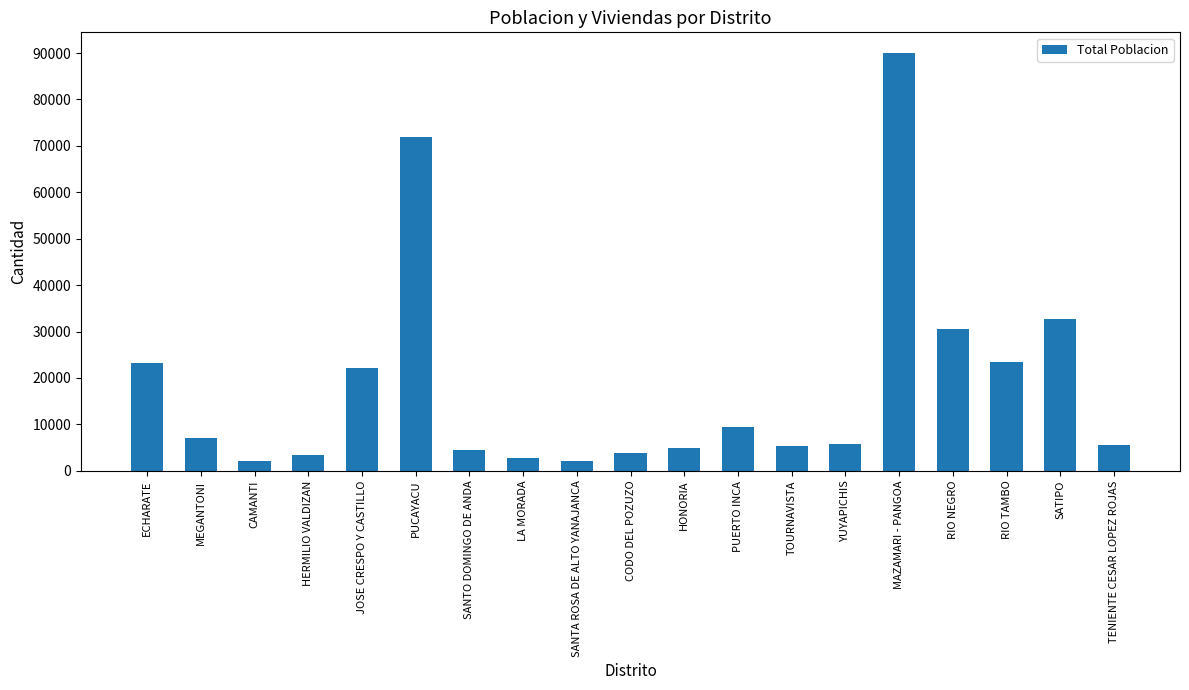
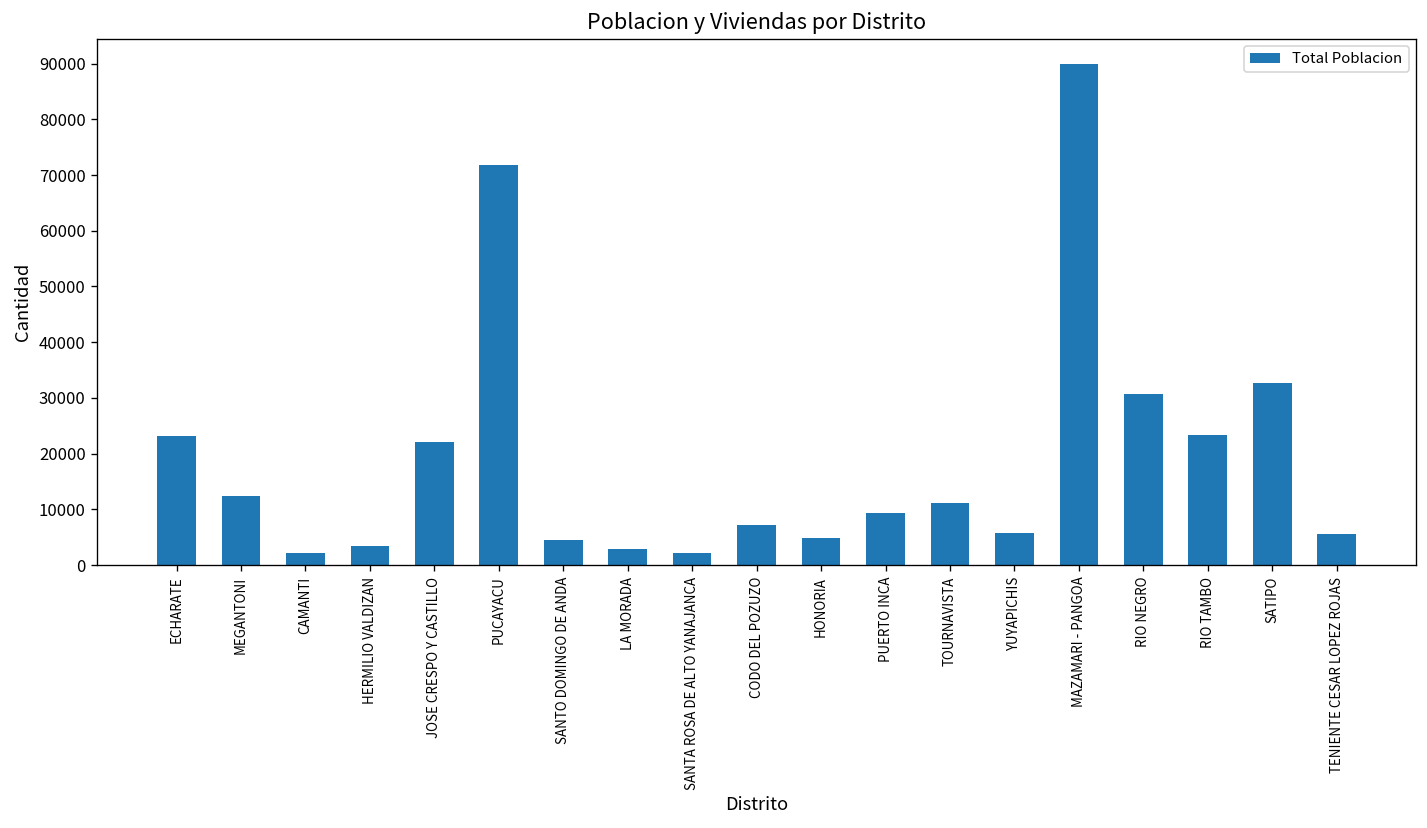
  {
    "ECHARATE": 23000,
-   "MEGANTONI": 7000,
+   "MEGANTONI": 12000,
    "CAMANTI": 2000,
    "HERMILIO VALDIZAN": 3000,
    "JOSE CRESPO Y CASTILLO": 22000,
    "PUCAYACU": 72000,
    "SANTO DOMINGO DE ANDA": 5000,
    "LA MORADA": 3000,
    "SANTA ROSA DE ALTO YANAJANCA": 2000,
-   "CODO DEL POZUZO": 4000,
+   "CODO DEL POZUZO": 7000,
    "HONORIA": 5000,
    "PUERTO INCA": 9000,
-   "TOURNAVISTA": 5000,
+   "TOURNAVISTA": 11000,
    "YUYAPICHIS": 6000,
    "MAZAMARI - PANGOA": 90000,
    "RIO NEGRO": 31000,
    "RIO TAMBO": 23000,
    "SATIPO": 33000,
    "TENIENTE CESAR LOPEZ ROJAS": 6000
  }
